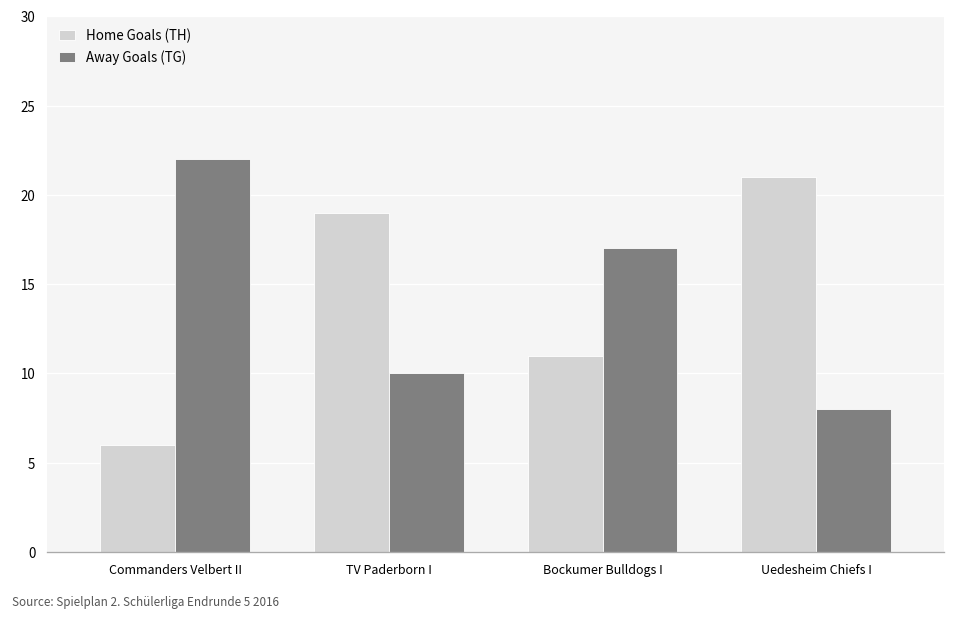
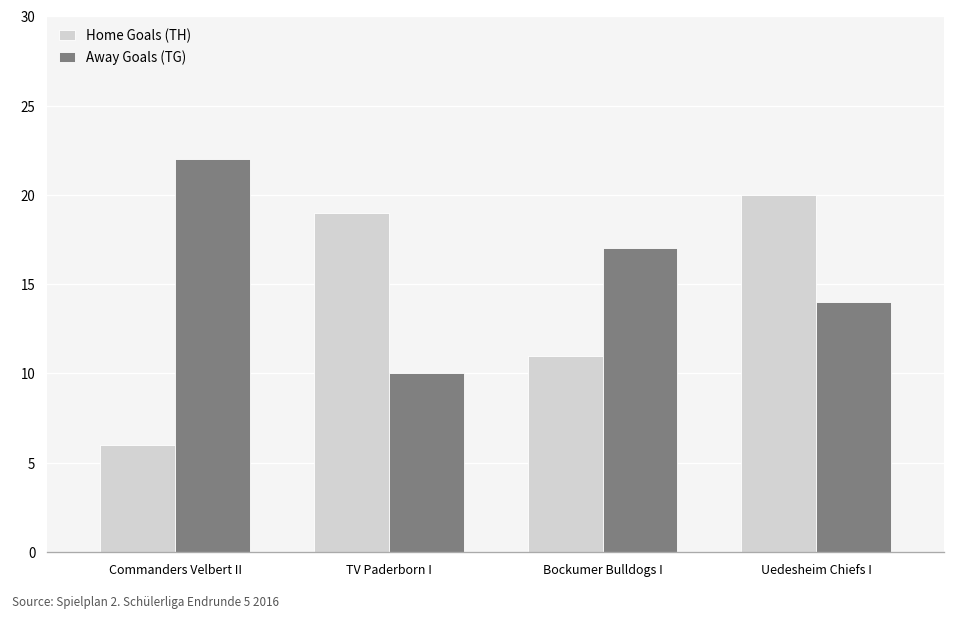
  {
    "Home Goals (TH)": {
      "Commanders Velbert II": 6,
      "TV Paderborn I": 19,
      "Bockumer Bulldogs I": 11,
-     "Uedesheim Chiefs I": 21
+     "Uedesheim Chiefs I": 20
    },
    "Away Goals (TG)": {
      "Commanders Velbert II": 22,
      "TV Paderborn I": 10,
      "Bockumer Bulldogs I": 17,
-     "Uedesheim Chiefs I": 8
+     "Uedesheim Chiefs I": 14
    }
  }
